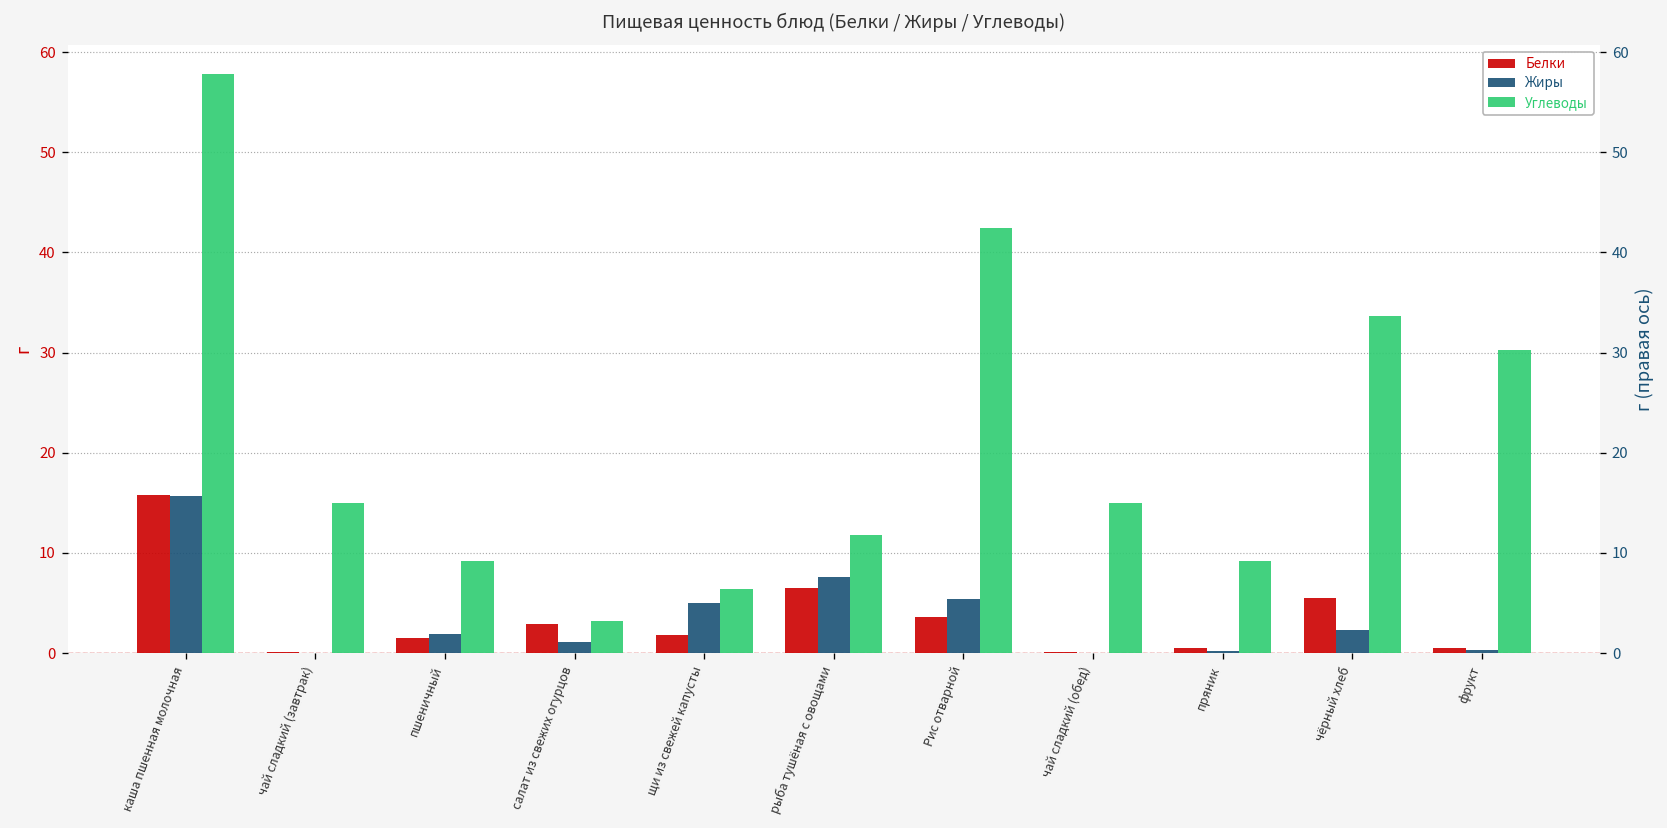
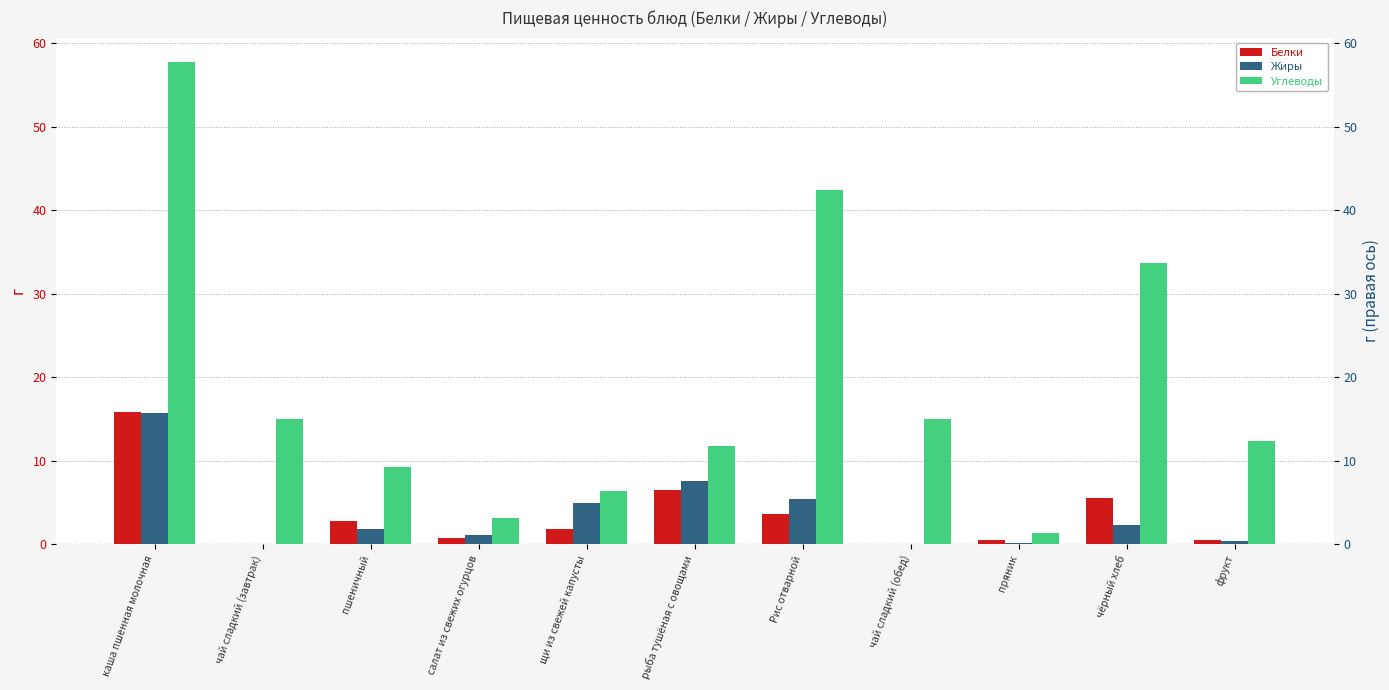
  {
    "Белки": {
      "каша пшенная молочная": 16,
-     "пшеничный": 2,
-     "салат из свежих огурцов": 3,
+     "пшеничный": 3,
+     "салат из свежих огурцов": 1,
      "щи из свежей капусты": 2,
      "рыба тушёная с овощами": 7,
      "Рис отварной": 4,
      "пряник": 1,
      "чёрный хлеб": 6,
      "фрукт": 0
    },
    "Жиры": {
      "каша пшенная молочная": 16,
      "пшеничный": 2,
      "салат из свежих огурцов": 1,
      "щи из свежей капусты": 5,
      "рыба тушёная с овощами": 8,
      "Рис отварной": 5,
      "чёрный хлеб": 2,
      "фрукт": 0
    },
    "Углеводы": {
      "каша пшенная молочная": 58,
      "чай сладкий (завтрак)": 15,
      "пшеничный": 9,
      "салат из свежих огурцов": 3,
      "щи из свежей капусты": 6,
      "рыба тушёная с овощами": 12,
      "Рис отварной": 42,
      "чай сладкий (обед)": 15,
-     "пряник": 9,
+     "пряник": 1,
      "чёрный хлеб": 34,
-     "фрукт": 30
+     "фрукт": 12
    }
  }
